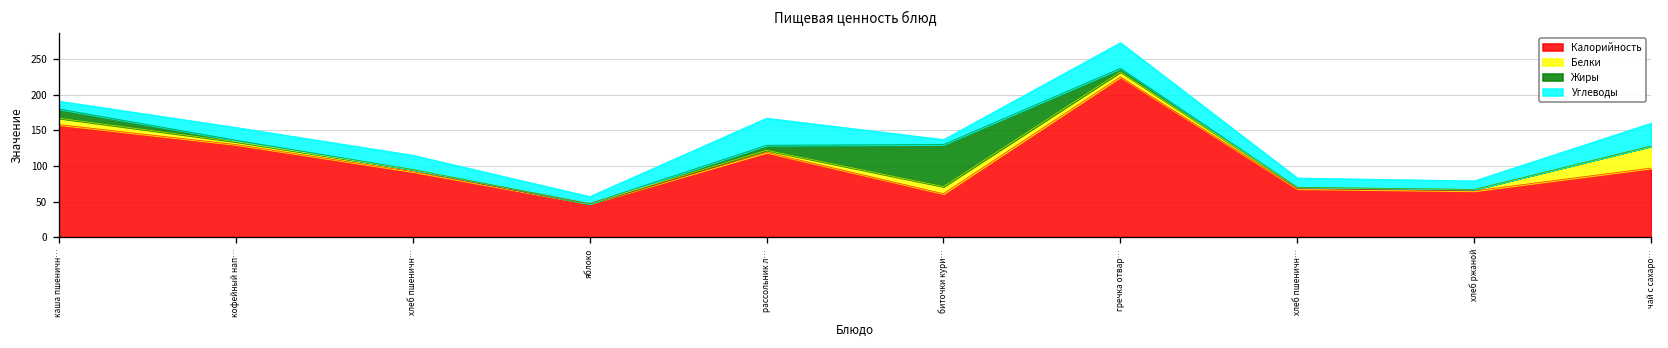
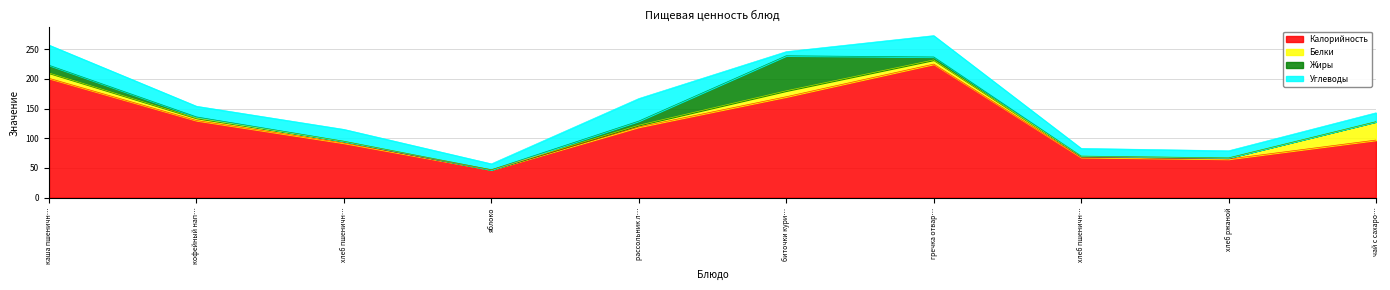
  {
    "Калорийность": {
-     "каша пшеничн…": 160,
-     "биточки кури…": 60,
+     "каша пшеничн…": 200,
+     "биточки кури…": 170,
      "гречка отвар…": 230,
      "чай с сахаро…": 100
    },
    "Белки": {
      "каша пшеничн…": 10,
      "биточки кури…": 10,
      "гречка отвар…": 10
    },
    "Жиры": {
      "каша пшеничн…": 10,
      "рассольник л…": 10,
      "биточки кури…": 60,
      "гречка отвар…": 10
    },
    "Углеводы": {
-     "каша пшеничн…": 10,
+     "каша пшеничн…": 30,
      "кофейный нап…": 20,
      "яблоко": 10,
      "рассольник л…": 40,
      "биточки кури…": 10,
      "гречка отвар…": 40,
      "хлеб ржаной": 10,
-     "чай с сахаро…": 30
+     "чай с сахаро…": 20
    }
  }
